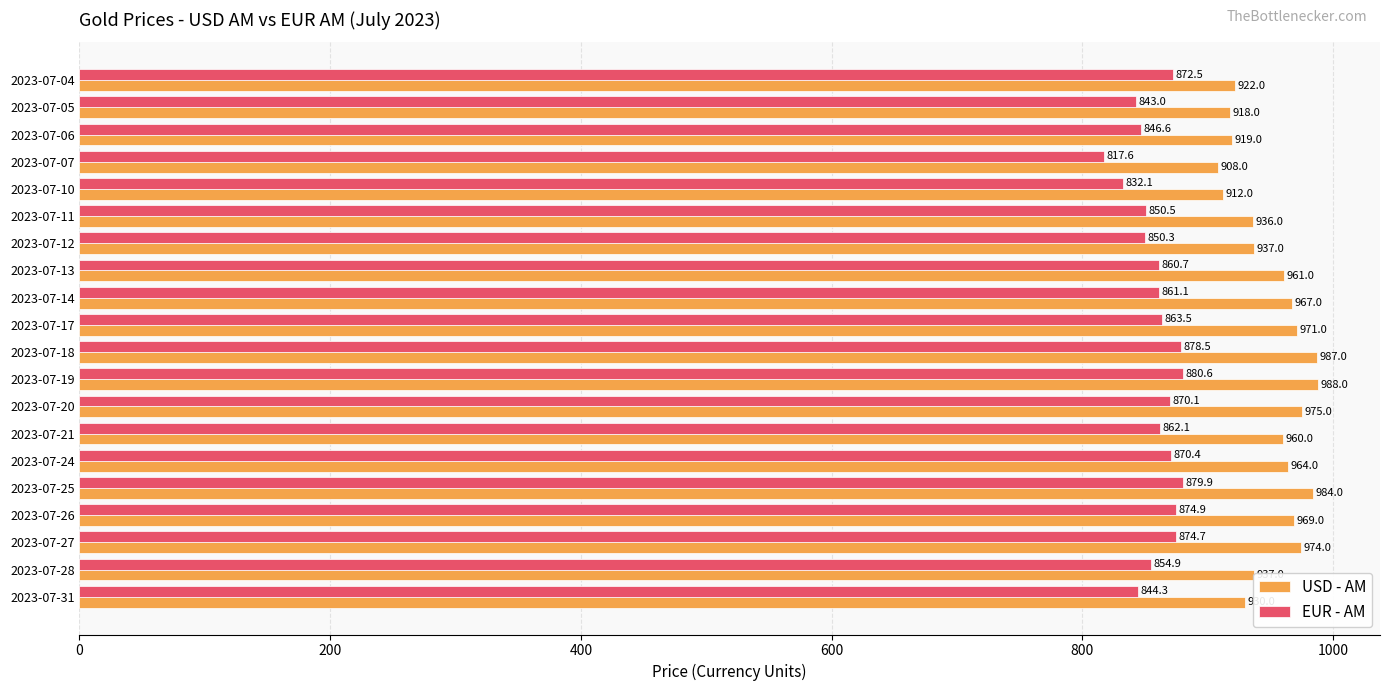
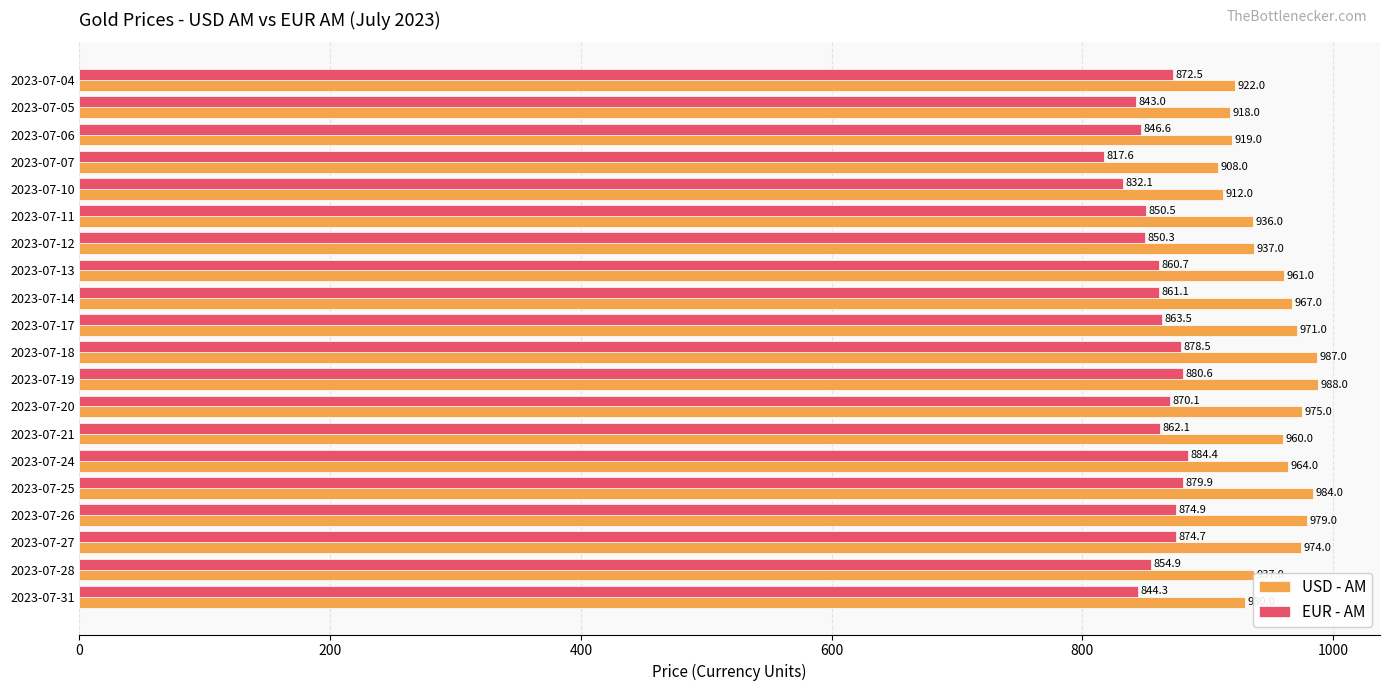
  {
    "USD - AM": {
      "2023-07-04": 922.0,
      "2023-07-05": 918.0,
      "2023-07-06": 919.0,
      "2023-07-07": 908.0,
      "2023-07-10": 912.0,
      "2023-07-11": 936.0,
      "2023-07-12": 937.0,
      "2023-07-13": 961.0,
      "2023-07-14": 967.0,
      "2023-07-17": 971.0,
      "2023-07-18": 987.0,
      "2023-07-19": 988.0,
      "2023-07-20": 975.0,
      "2023-07-21": 960.0,
      "2023-07-24": 964.0,
      "2023-07-25": 984.0,
-     "2023-07-26": 969.0,
+     "2023-07-26": 979.0,
      "2023-07-27": 974.0
    },
    "EUR - AM": {
      "2023-07-04": 872.5,
      "2023-07-05": 843.0,
      "2023-07-06": 846.6,
      "2023-07-07": 817.6,
      "2023-07-10": 832.1,
      "2023-07-11": 850.5,
      "2023-07-12": 850.3,
      "2023-07-13": 860.7,
      "2023-07-14": 861.1,
      "2023-07-17": 863.5,
      "2023-07-18": 878.5,
      "2023-07-19": 880.6,
      "2023-07-20": 870.1,
      "2023-07-21": 862.1,
-     "2023-07-24": 870.4,
+     "2023-07-24": 884.4,
      "2023-07-25": 879.9,
      "2023-07-26": 874.9,
      "2023-07-27": 874.7,
      "2023-07-28": 854.9,
      "2023-07-31": 844.3
    }
  }
